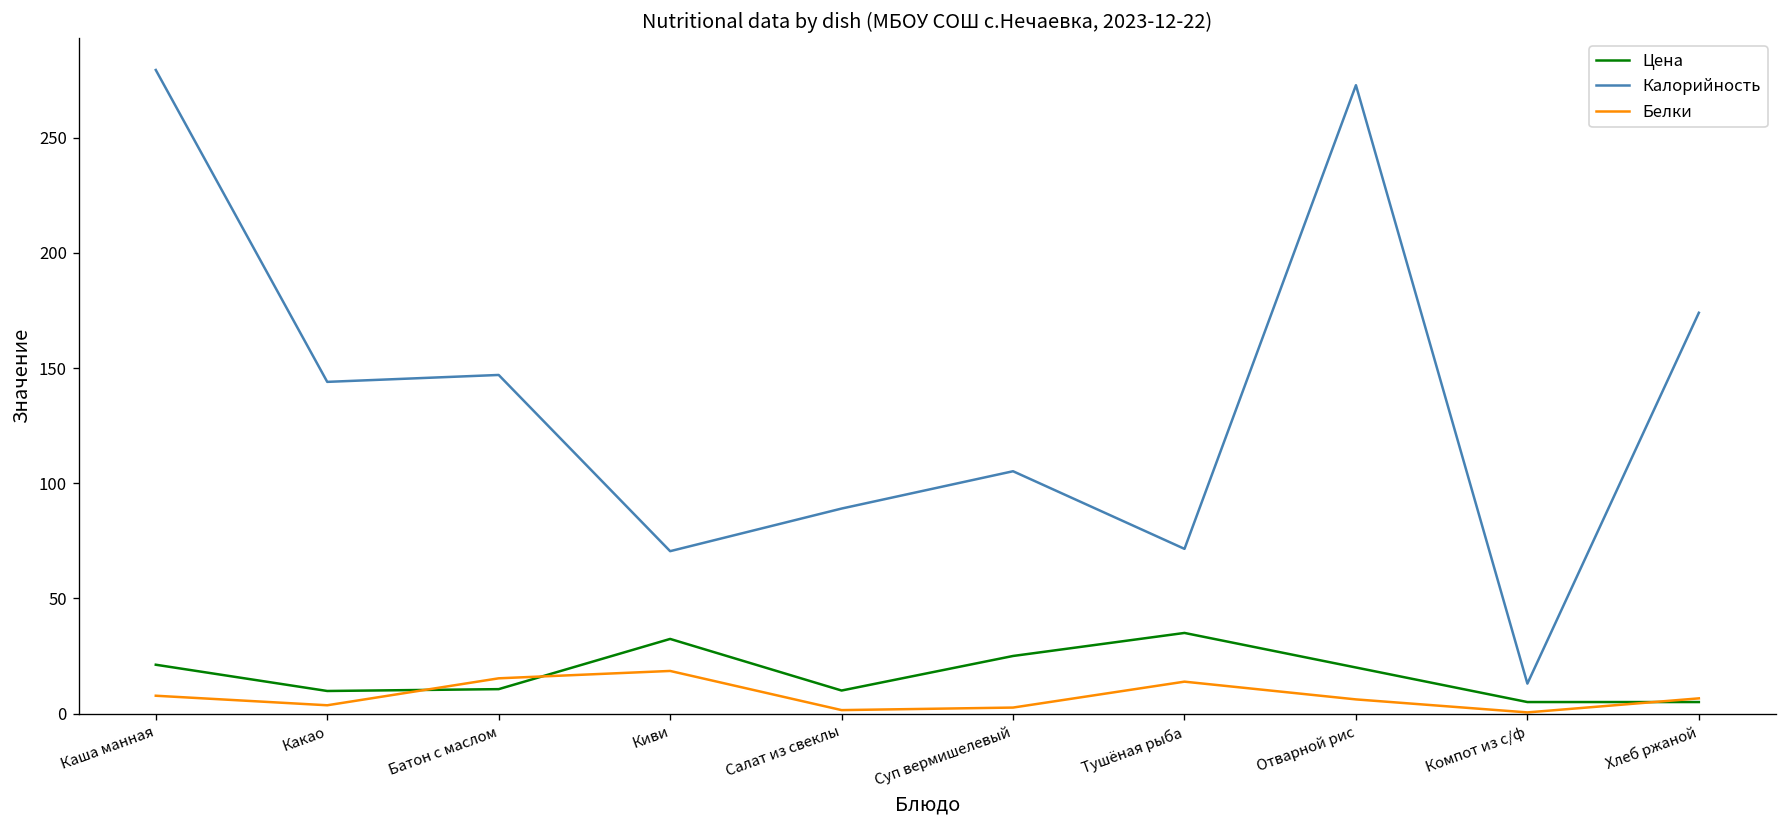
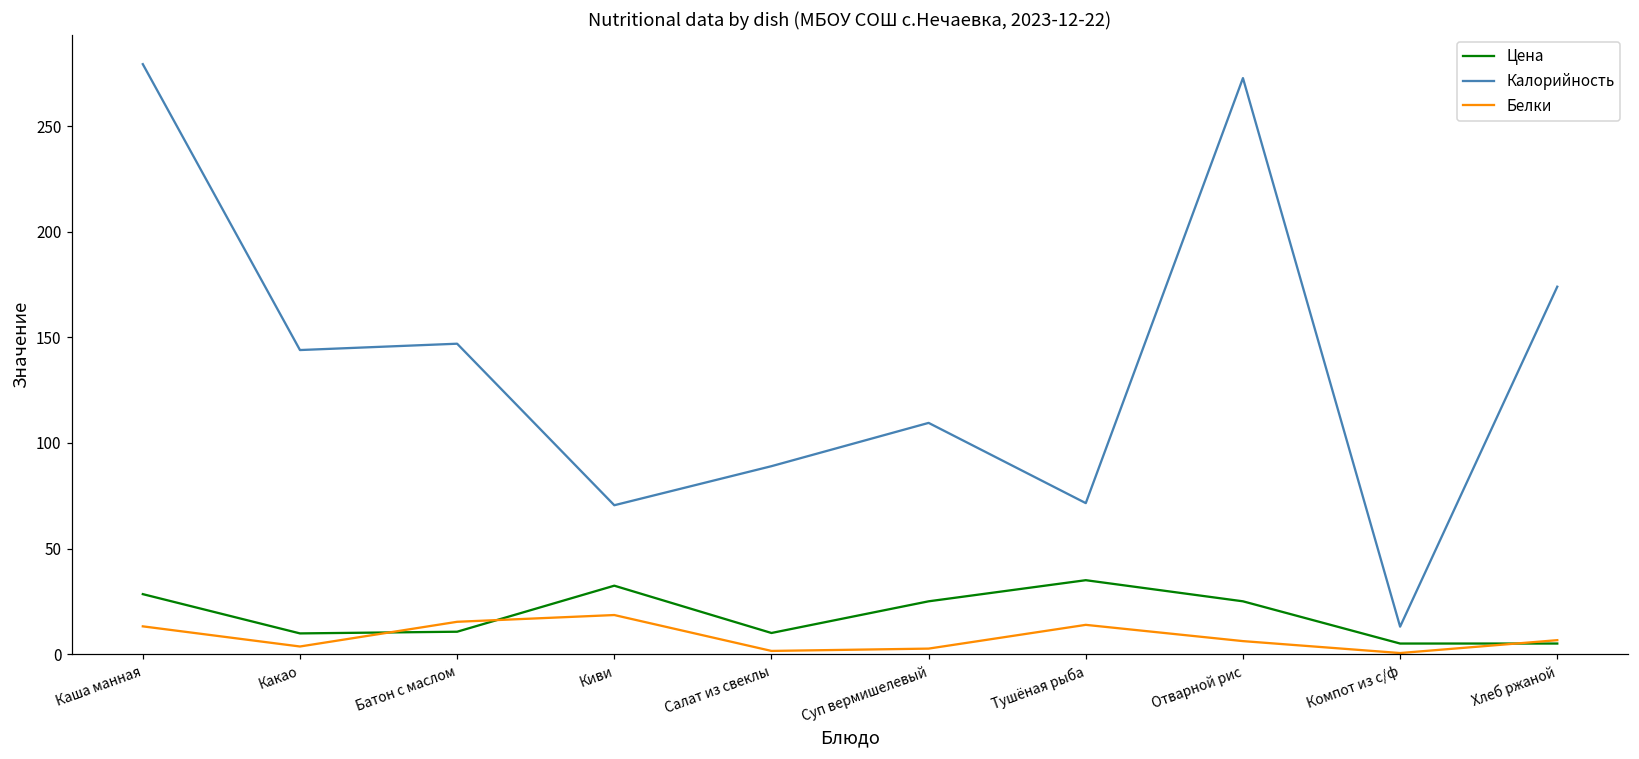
  {
    "Цена": {
-     "Каша манная": 21,
+     "Каша манная": 28,
      "Какао": 10,
      "Батон с маслом": 11,
      "Киви": 32,
      "Салат из свеклы": 10,
      "Суп вермишелевый": 25,
      "Тушёная рыба": 35,
-     "Отварной рис": 20,
+     "Отварной рис": 25,
      "Компот из с/ф": 5,
      "Хлеб ржаной": 5
    },
    "Калорийность": {
      "Каша манная": 279,
      "Какао": 144,
      "Батон с маслом": 147,
      "Киви": 71,
      "Салат из свеклы": 89,
-     "Суп вермишелевый": 105,
+     "Суп вермишелевый": 110,
      "Тушёная рыба": 72,
      "Отварной рис": 273,
      "Компот из с/ф": 13,
      "Хлеб ржаной": 174
    },
    "Белки": {
-     "Каша манная": 8,
+     "Каша манная": 13,
      "Какао": 4,
      "Батон с маслом": 15,
      "Киви": 19,
      "Салат из свеклы": 2,
      "Суп вермишелевый": 3,
      "Тушёная рыба": 14,
      "Отварной рис": 6,
      "Компот из с/ф": 1,
      "Хлеб ржаной": 7
    }
  }
